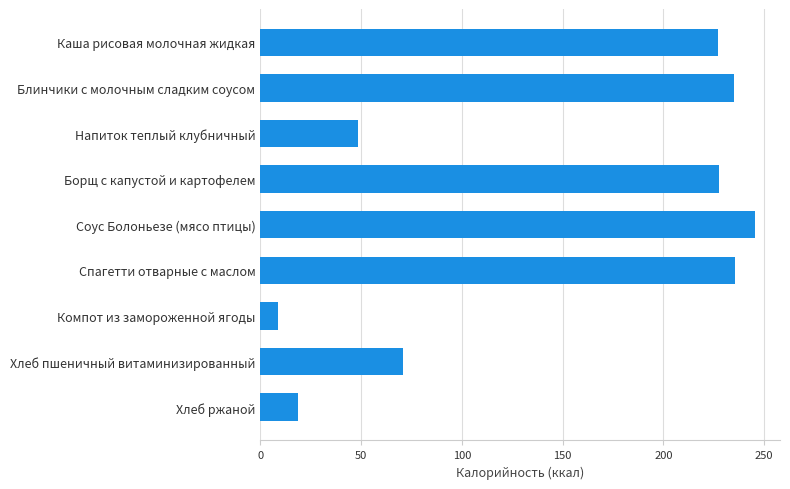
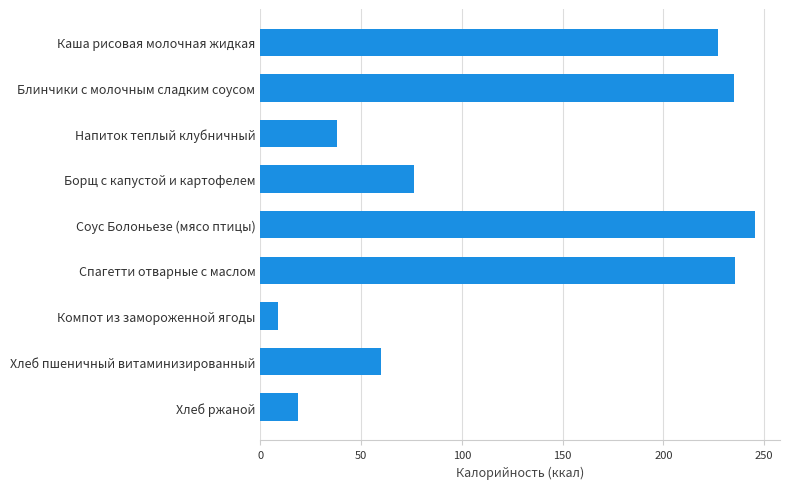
  {
    "Каша рисовая молочная жидкая": 227,
    "Блинчики с молочным сладким соусом": 235,
-   "Напиток теплый клубничный": 48,
-   "Борщ с капустой и картофелем": 228,
+   "Напиток теплый клубничный": 38,
+   "Борщ с капустой и картофелем": 76,
    "Соус Болоньезе (мясо птицы)": 246,
    "Спагетти отварные с маслом": 236,
    "Компот из замороженной ягоды": 9,
-   "Хлеб пшеничный витаминизированный": 71,
+   "Хлеб пшеничный витаминизированный": 60,
    "Хлеб ржаной": 19
  }
